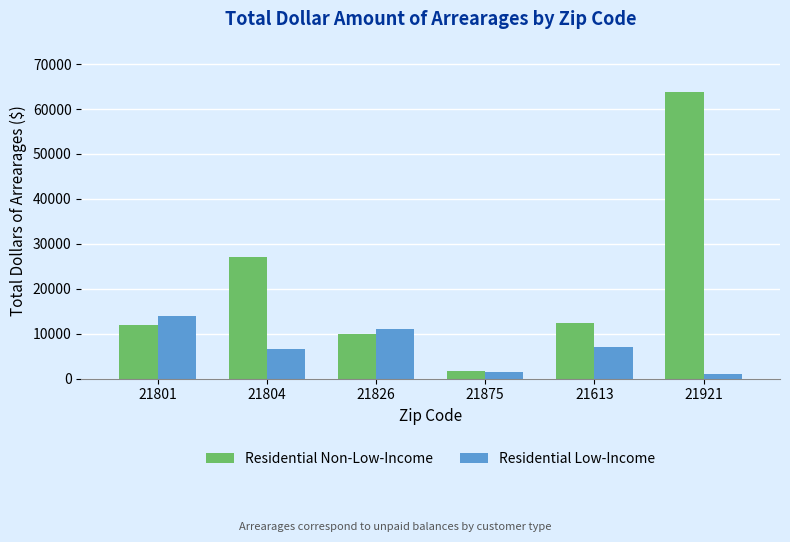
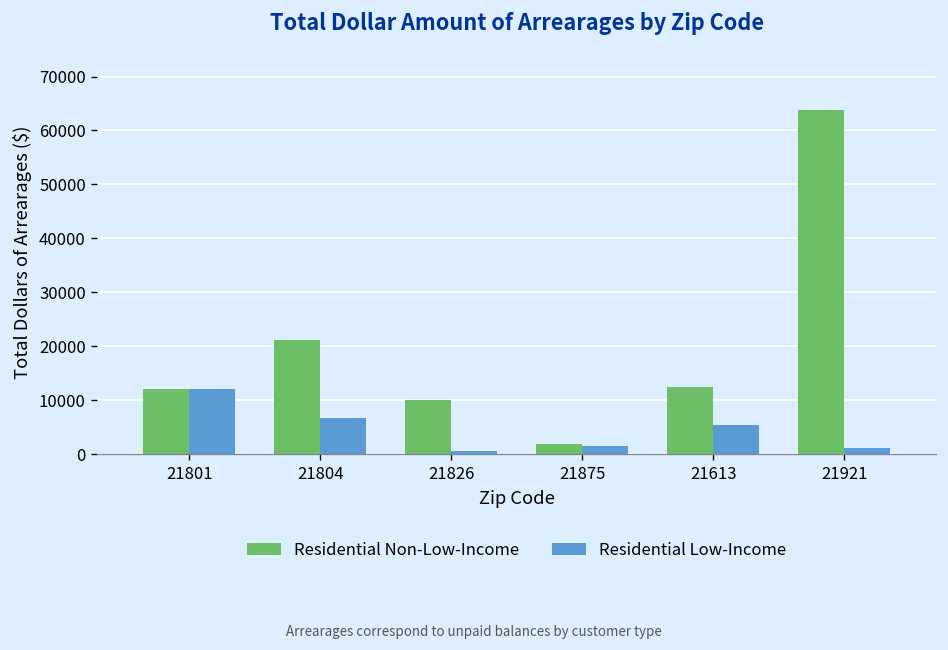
  {
    "Residential Non-Low-Income": {
      "21801": 12000,
-     "21804": 27000,
+     "21804": 21000,
      "21826": 10000,
      "21875": 2000,
      "21613": 12000,
      "21921": 64000
    },
    "Residential Low-Income": {
-     "21801": 14000,
+     "21801": 12000,
      "21804": 7000,
-     "21826": 11000,
+     "21826": 1000,
      "21875": 2000,
-     "21613": 7000,
+     "21613": 5000,
      "21921": 1000
    }
  }
